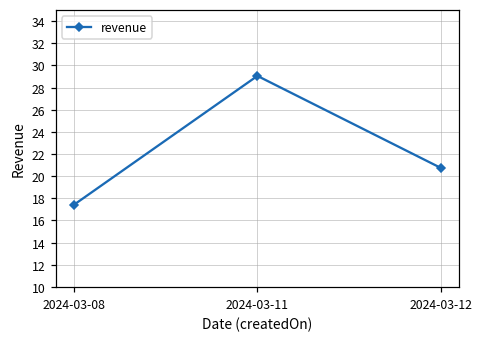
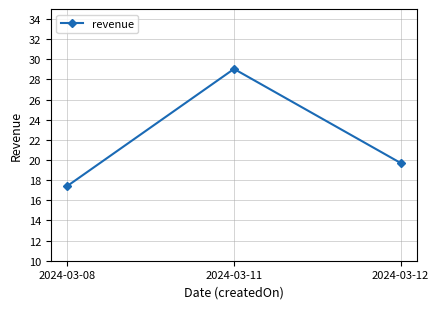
  {
    "2024-03-08": 17.4,
    "2024-03-11": 29.1,
-   "2024-03-12": 20.8
+   "2024-03-12": 19.7
  }
